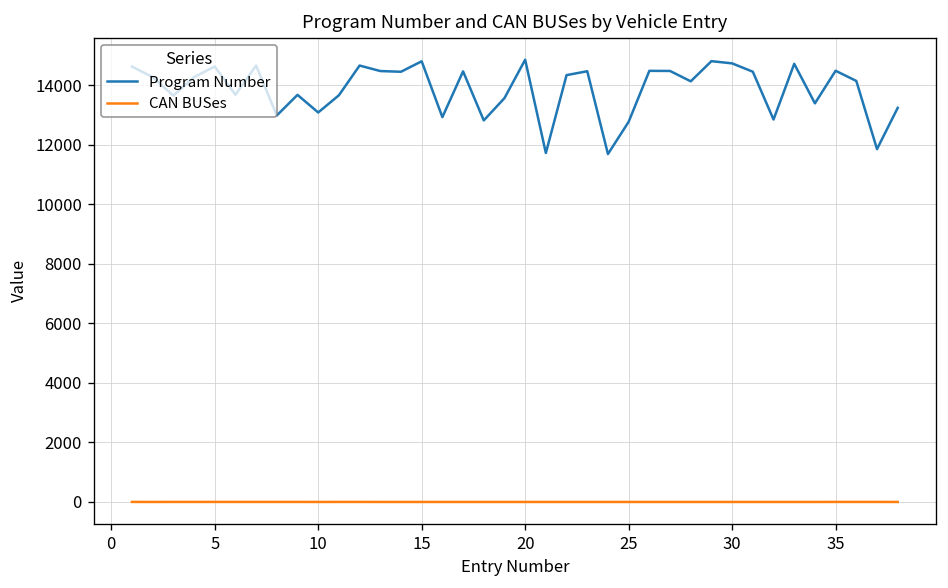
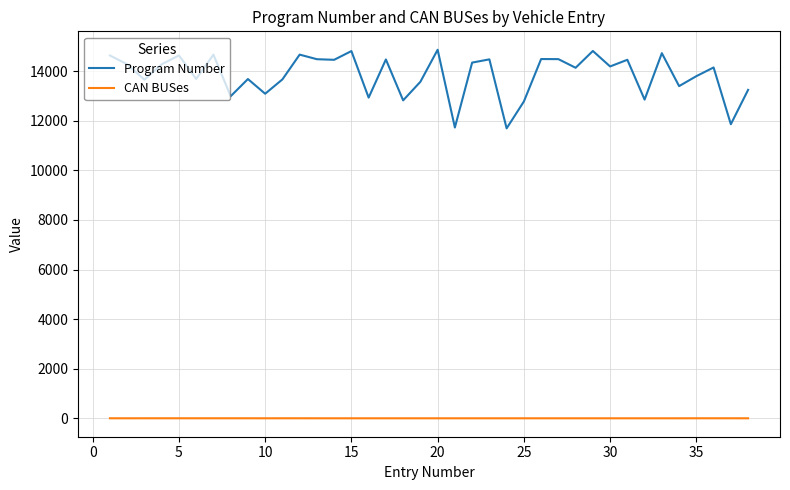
  {
    "Program Number": {
      "10": 13100,
      "15": 14800,
      "20": 14900,
      "25": 12800,
-     "30": 14700,
-     "35": 14500
+     "30": 14200,
+     "35": 13800
    },
    "CAN BUSes": {
      "5": 0,
      "10": 0,
      "15": 0,
      "20": 0,
      "25": 0,
      "30": 0,
      "35": 0
    }
  }
